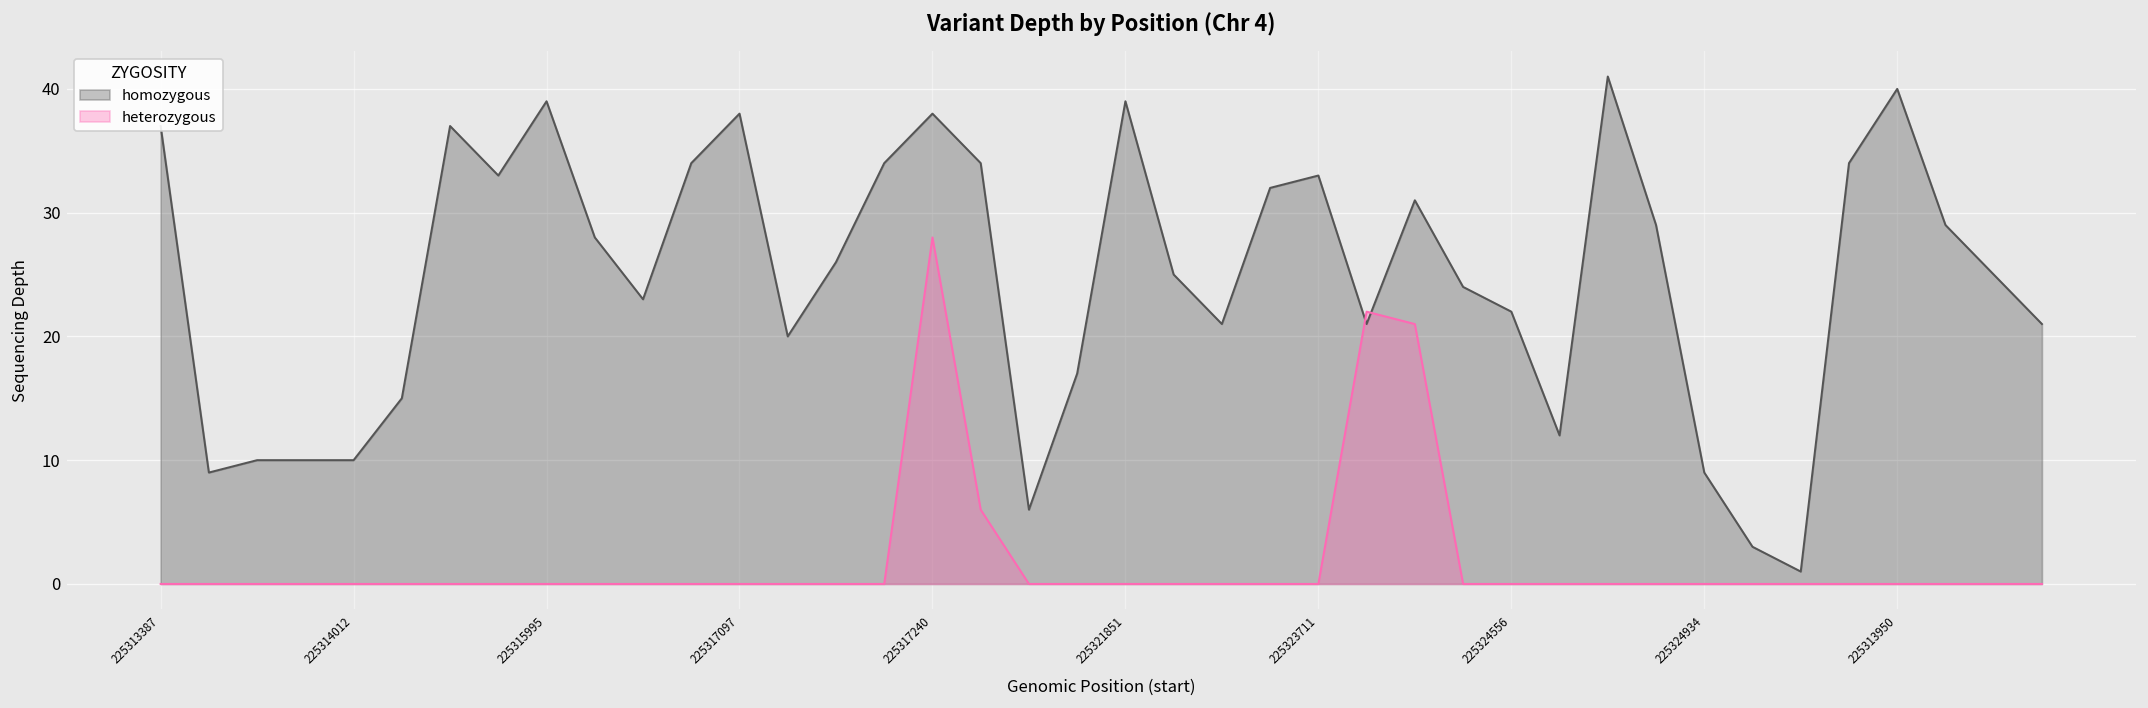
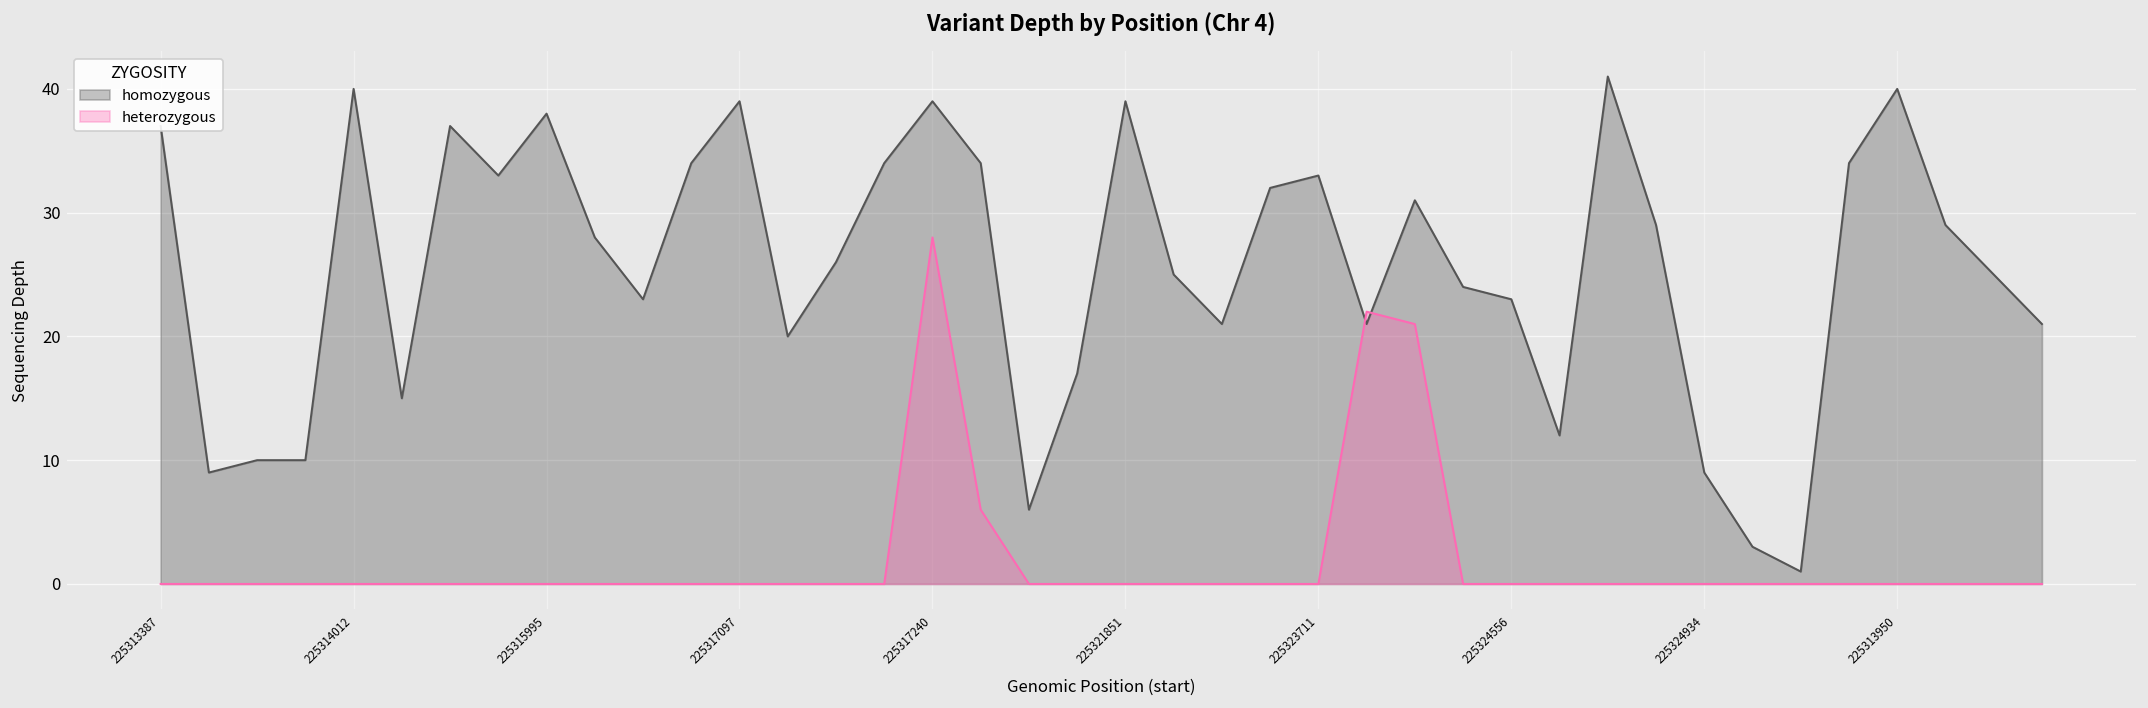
  {
    "homozygous": {
-     "225314012": 10,
-     "225315995": 39,
-     "225317097": 38,
-     "225317240": 38,
+     "225314012": 40,
+     "225315995": 38,
+     "225317097": 39,
+     "225317240": 39,
      "225321851": 39,
      "225323711": 33,
-     "225324556": 22,
+     "225324556": 23,
      "225324934": 9,
      "225313950": 40
    },
    "heterozygous": {
      "225313387": 0,
      "225314012": 0,
      "225315995": 0,
      "225317097": 0,
      "225317240": 28,
      "225321851": 0,
      "225323711": 0,
      "225324556": 0,
      "225324934": 0,
      "225313950": 0
    }
  }
